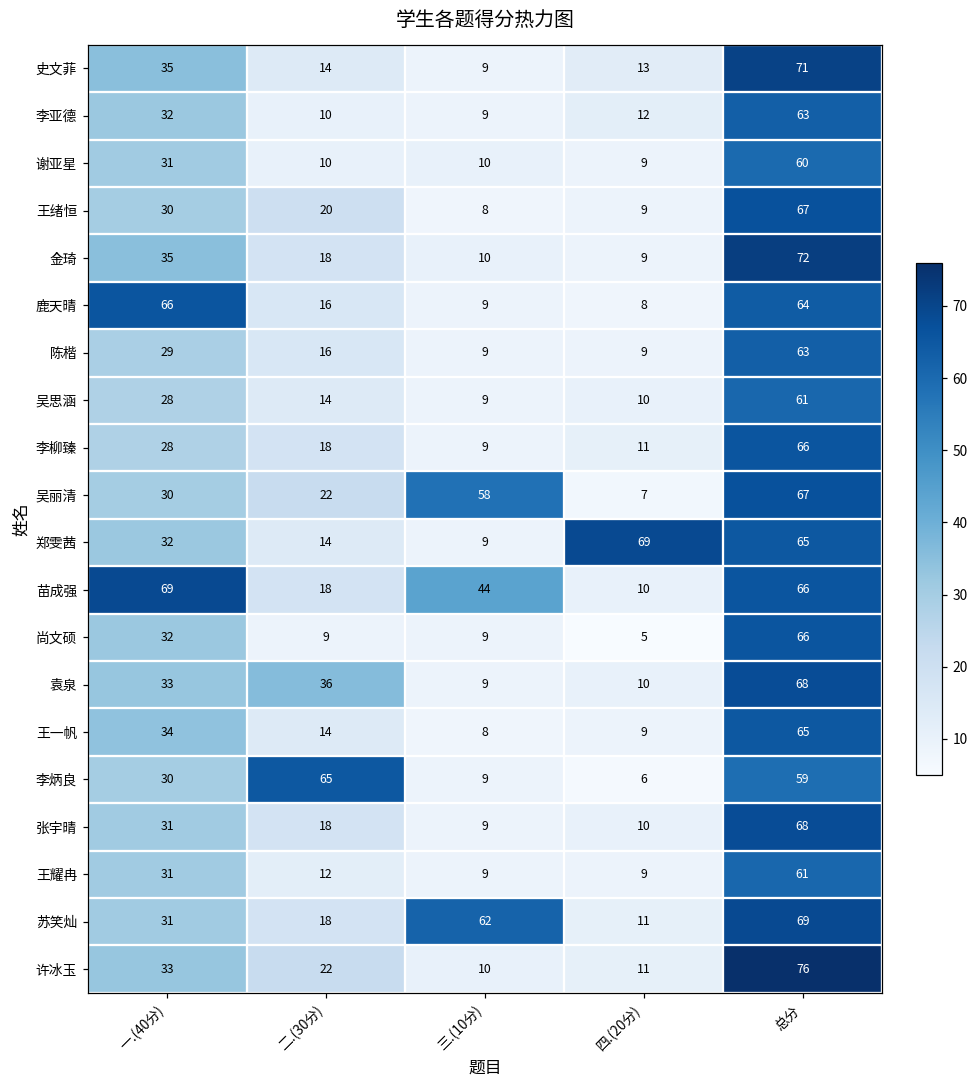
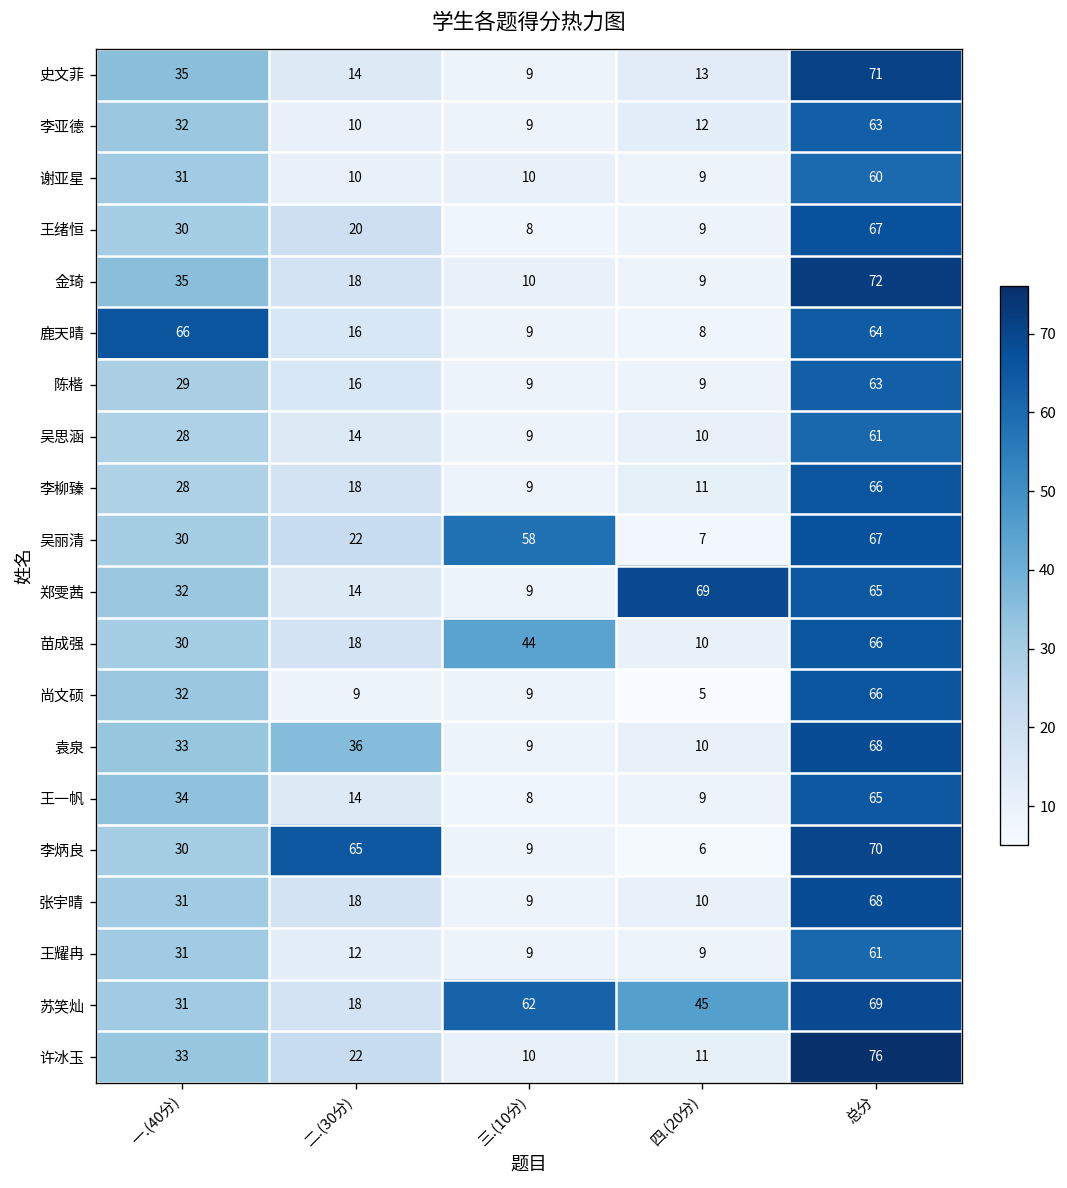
  {
    "史文菲": {
      "一.(40分)": 35,
      "二.(30分)": 14,
      "三.(10分)": 9,
      "四.(20分)": 13,
      "总分": 71
    },
    "李亚德": {
      "一.(40分)": 32,
      "二.(30分)": 10,
      "三.(10分)": 9,
      "四.(20分)": 12,
      "总分": 63
    },
    "谢亚星": {
      "一.(40分)": 31,
      "二.(30分)": 10,
      "三.(10分)": 10,
      "四.(20分)": 9,
      "总分": 60
    },
    "王绪恒": {
      "一.(40分)": 30,
      "二.(30分)": 20,
      "三.(10分)": 8,
      "四.(20分)": 9,
      "总分": 67
    },
    "金琦": {
      "一.(40分)": 35,
      "二.(30分)": 18,
      "三.(10分)": 10,
      "四.(20分)": 9,
      "总分": 72
    },
    "鹿天晴": {
      "一.(40分)": 66,
      "二.(30分)": 16,
      "三.(10分)": 9,
      "四.(20分)": 8,
      "总分": 64
    },
    "陈楷": {
      "一.(40分)": 29,
      "二.(30分)": 16,
      "三.(10分)": 9,
      "四.(20分)": 9,
      "总分": 63
    },
    "吴思涵": {
      "一.(40分)": 28,
      "二.(30分)": 14,
      "三.(10分)": 9,
      "四.(20分)": 10,
      "总分": 61
    },
    "李柳臻": {
      "一.(40分)": 28,
      "二.(30分)": 18,
      "三.(10分)": 9,
      "四.(20分)": 11,
      "总分": 66
    },
    "吴丽清": {
      "一.(40分)": 30,
      "二.(30分)": 22,
      "三.(10分)": 58,
      "四.(20分)": 7,
      "总分": 67
    },
    "郑雯茜": {
      "一.(40分)": 32,
      "二.(30分)": 14,
      "三.(10分)": 9,
      "四.(20分)": 69,
      "总分": 65
    },
    "苗成强": {
-     "一.(40分)": 69,
+     "一.(40分)": 30,
      "二.(30分)": 18,
      "三.(10分)": 44,
      "四.(20分)": 10,
      "总分": 66
    },
    "尚文硕": {
      "一.(40分)": 32,
      "二.(30分)": 9,
      "三.(10分)": 9,
      "四.(20分)": 5,
      "总分": 66
    },
    "袁泉": {
      "一.(40分)": 33,
      "二.(30分)": 36,
      "三.(10分)": 9,
      "四.(20分)": 10,
      "总分": 68
    },
    "王一帆": {
      "一.(40分)": 34,
      "二.(30分)": 14,
      "三.(10分)": 8,
      "四.(20分)": 9,
      "总分": 65
    },
    "李炳良": {
      "一.(40分)": 30,
      "二.(30分)": 65,
      "三.(10分)": 9,
      "四.(20分)": 6,
-     "总分": 59
+     "总分": 70
    },
    "张宇晴": {
      "一.(40分)": 31,
      "二.(30分)": 18,
      "三.(10分)": 9,
      "四.(20分)": 10,
      "总分": 68
    },
    "王耀冉": {
      "一.(40分)": 31,
      "二.(30分)": 12,
      "三.(10分)": 9,
      "四.(20分)": 9,
      "总分": 61
    },
    "苏笑灿": {
      "一.(40分)": 31,
      "二.(30分)": 18,
      "三.(10分)": 62,
-     "四.(20分)": 11,
+     "四.(20分)": 45,
      "总分": 69
    },
    "许冰玉": {
      "一.(40分)": 33,
      "二.(30分)": 22,
      "三.(10分)": 10,
      "四.(20分)": 11,
      "总分": 76
    }
  }
